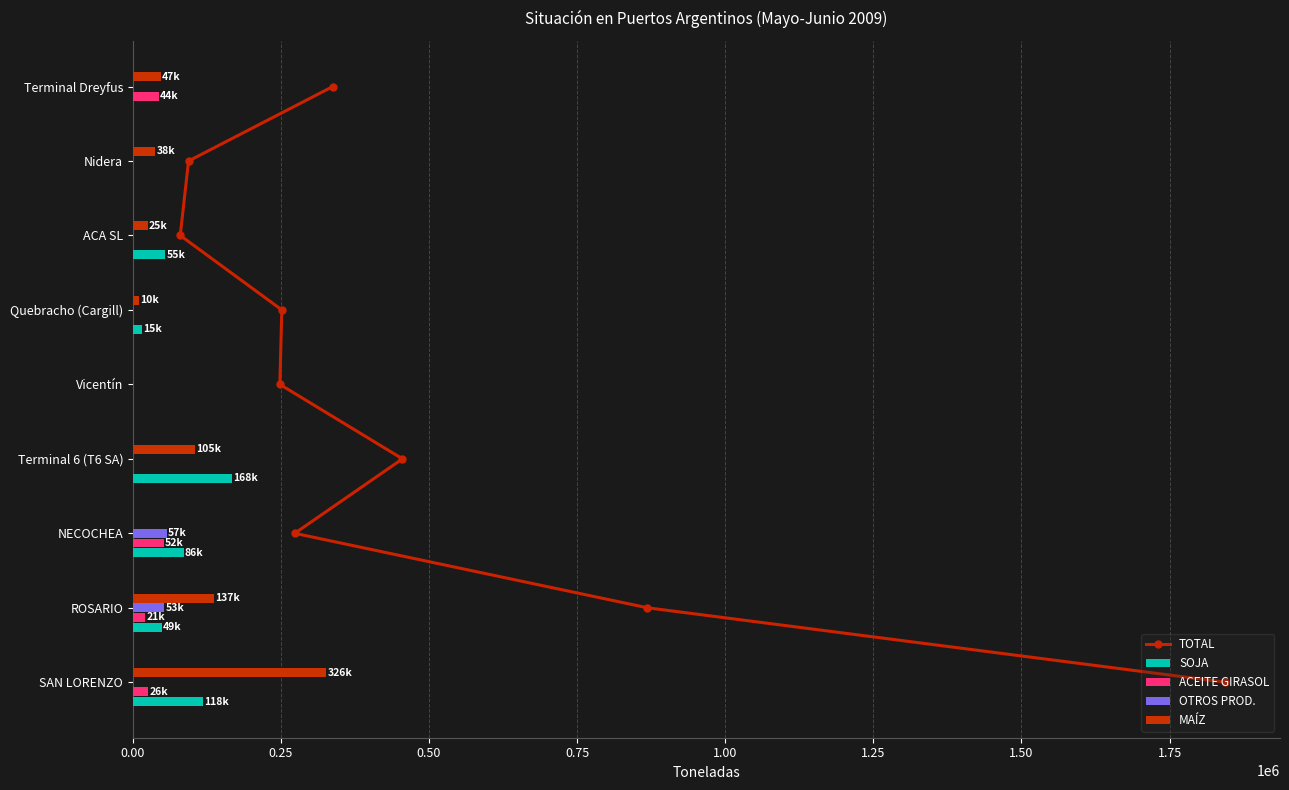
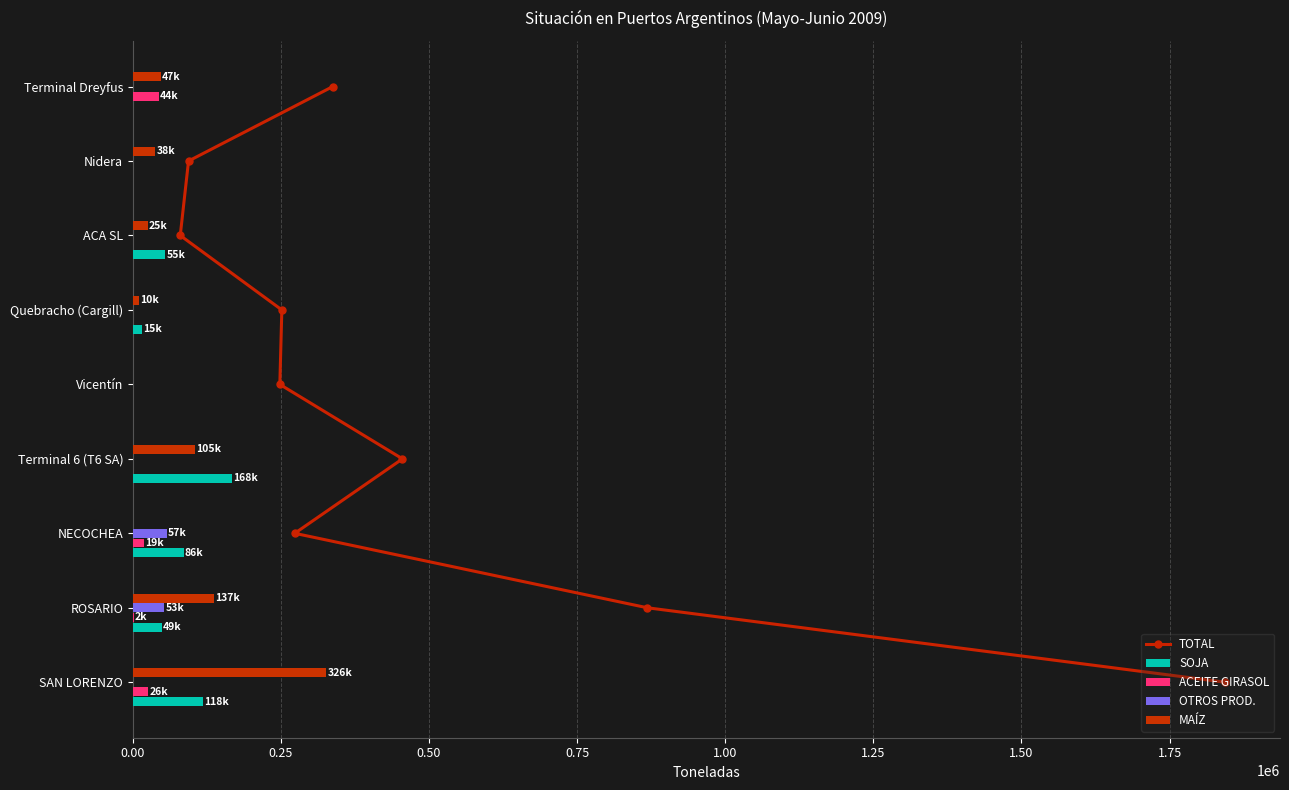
  {
    "SOJA": {
      "ACA SL": "55k",
      "Quebracho (Cargill)": "15k",
      "Terminal 6 (T6 SA)": "168k",
      "NECOCHEA": "86k",
      "ROSARIO": "49k",
      "SAN LORENZO": "118k"
    },
    "ACEITE GIRASOL": {
      "Terminal Dreyfus": "44k",
-     "NECOCHEA": "52k",
-     "ROSARIO": "21k",
+     "NECOCHEA": "19k",
+     "ROSARIO": "2k",
      "SAN LORENZO": "26k"
    },
    "OTROS PROD.": {
      "NECOCHEA": "57k",
      "ROSARIO": "53k"
    }
  }
